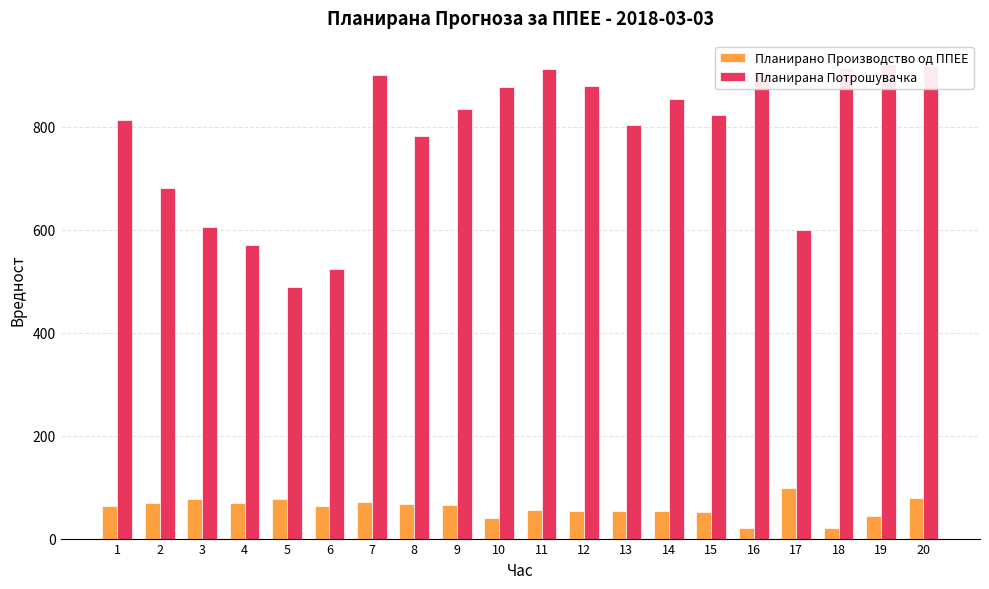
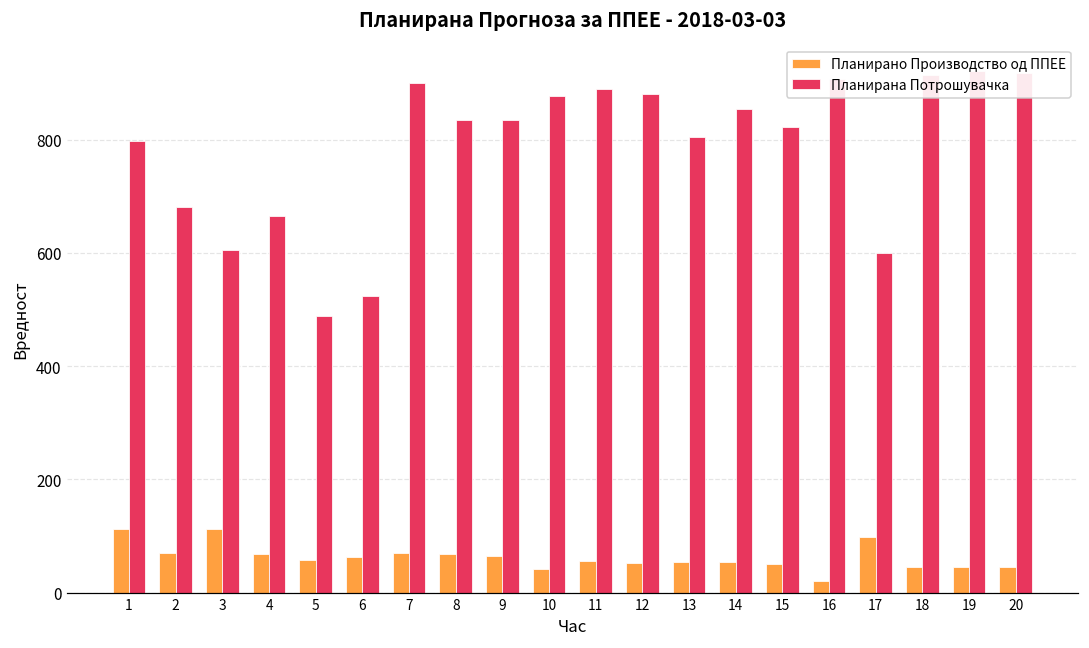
  {
    "Планирано Производство од ППЕЕ": {
-     "1": 60,
+     "1": 110,
      "2": 70,
-     "3": 80,
+     "3": 110,
      "4": 70,
-     "5": 80,
+     "5": 60,
      "6": 60,
      "7": 70,
      "8": 70,
      "9": 60,
      "10": 40,
      "11": 60,
      "12": 50,
      "13": 50,
      "14": 50,
      "15": 50,
      "16": 20,
      "17": 100,
-     "18": 20,
+     "18": 50,
      "19": 40,
-     "20": 80
+     "20": 40
    },
    "Планирана Потрошувачка": {
-     "1": 810,
+     "1": 800,
      "2": 680,
      "3": 610,
-     "4": 570,
+     "4": 670,
      "5": 490,
      "6": 520,
      "7": 900,
-     "8": 780,
+     "8": 830,
      "9": 830,
      "10": 880,
-     "11": 910,
+     "11": 890,
      "12": 880,
      "13": 800,
      "14": 850,
      "15": 820,
      "17": 600
    }
  }
